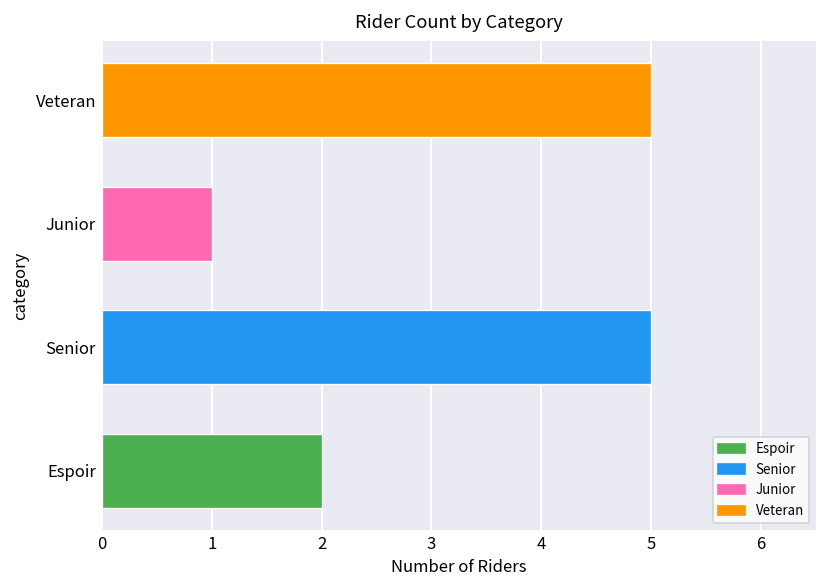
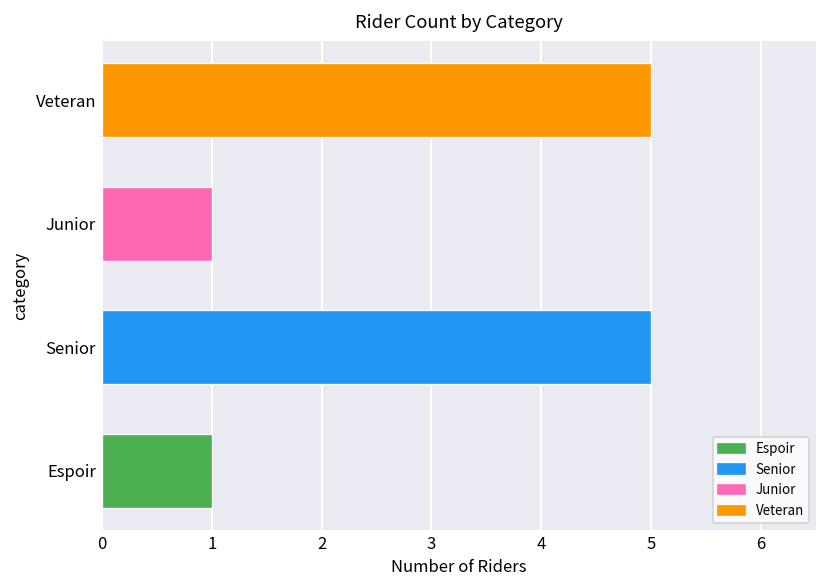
  {
    "Veteran": 5,
    "Junior": 1,
    "Senior": 5,
-   "Espoir": 2
+   "Espoir": 1
  }
